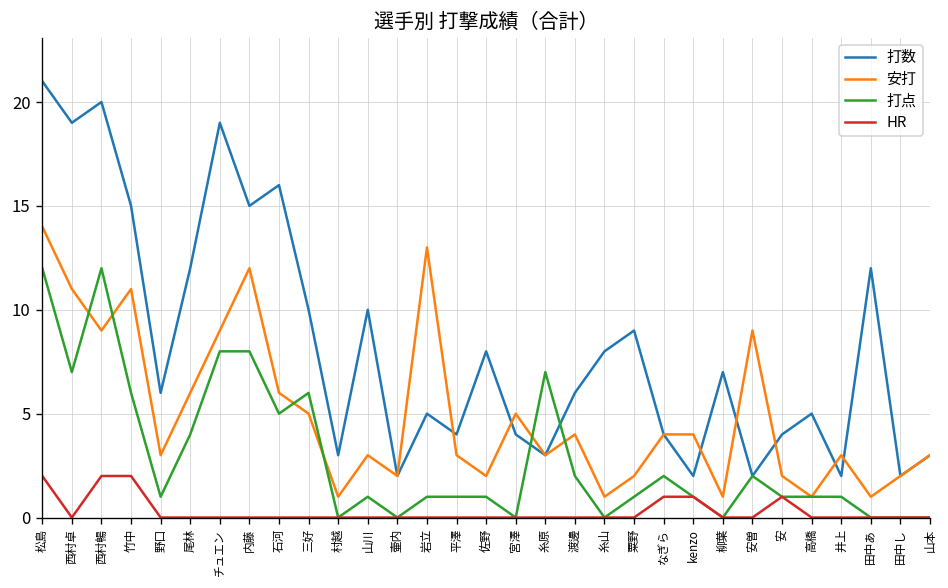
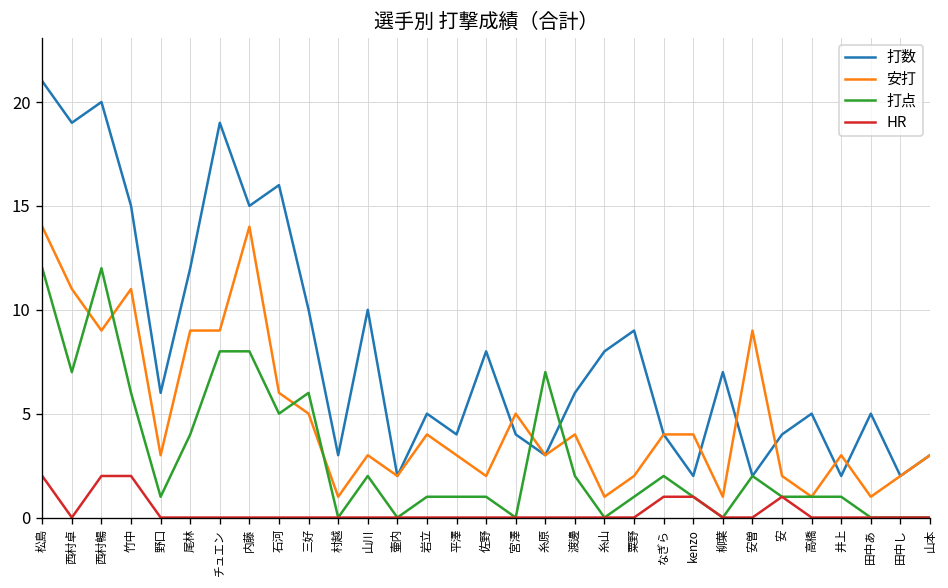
  {
    "打数": {
      "松島": 21,
      "西村卓": 19,
      "西村暢": 20,
      "竹中": 15,
      "野口": 6,
      "尾林": 12,
      "チュエン": 19,
      "内藤": 15,
      "石河": 16,
      "三好": 10,
      "村越": 3,
      "山川": 10,
      "岩立": 5,
      "平澤": 4,
      "佐野": 8,
      "宮澤": 4,
      "渡邊": 6,
      "糸山": 8,
      "粟野": 9,
      "kenzo": 2,
      "柳葉": 7,
      "安": 4,
      "高橋": 5,
      "井上": 2,
-     "田中あ": 12
+     "田中あ": 5
    },
    "安打": {
      "松島": 14,
      "西村卓": 11,
      "西村暢": 9,
      "竹中": 11,
      "野口": 3,
-     "尾林": 6,
+     "尾林": 9,
      "チュエン": 9,
-     "内藤": 12,
+     "内藤": 14,
      "石河": 6,
      "三好": 5,
      "村越": 1,
      "山川": 3,
-     "岩立": 13,
+     "岩立": 4,
      "平澤": 3,
      "佐野": 2,
      "宮澤": 5,
      "渡邊": 4,
      "糸山": 1,
      "粟野": 2,
      "kenzo": 4,
      "柳葉": 1,
      "安曽": 9,
      "安": 2,
      "井上": 3,
      "田中あ": 1
    },
    "打点": {
      "松島": 12,
      "西村卓": 7,
      "西村暢": 12,
      "竹中": 6,
      "野口": 1,
      "尾林": 4,
      "チュエン": 8,
      "内藤": 8,
      "石河": 5,
      "三好": 6,
-     "山川": 1,
+     "山川": 2,
      "岩立": 1,
      "平澤": 1,
      "佐野": 1,
      "糸原": 7,
      "渡邊": 2,
      "粟野": 1,
      "なぎら": 2,
      "井上": 1
    },
    "HR": {
      "松島": 2,
      "西村卓": 0,
      "西村暢": 2,
      "竹中": 2,
      "野口": 0,
      "尾林": 0,
      "チュエン": 0,
      "内藤": 0,
      "石河": 0,
      "三好": 0,
      "山川": 0,
      "岩立": 0,
      "平澤": 0,
      "佐野": 0,
      "糸原": 0,
      "渡邊": 0,
      "粟野": 0,
      "なぎら": 1,
      "安曽": 0,
      "高橋": 0,
      "井上": 0
    }
  }
